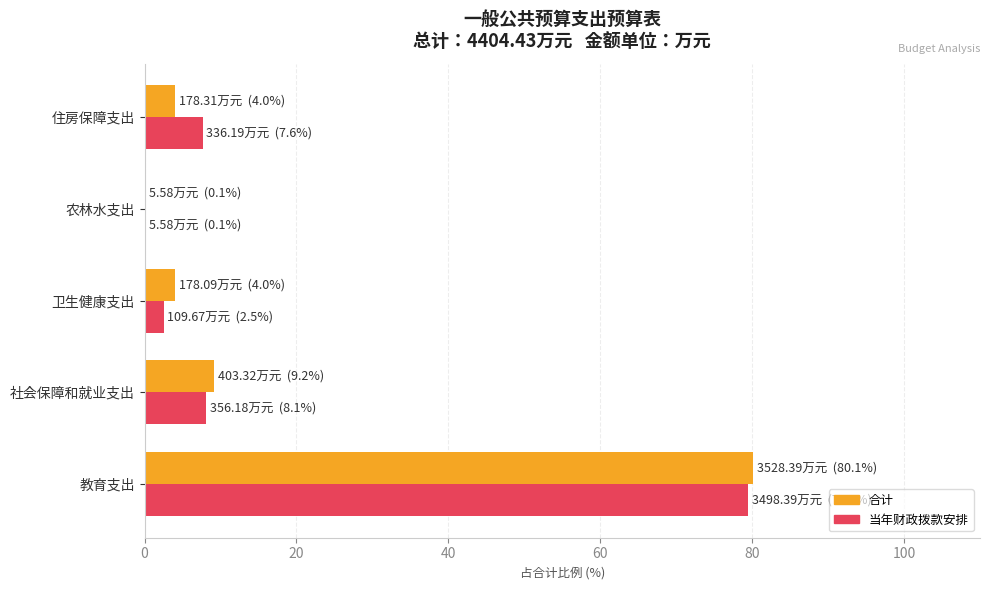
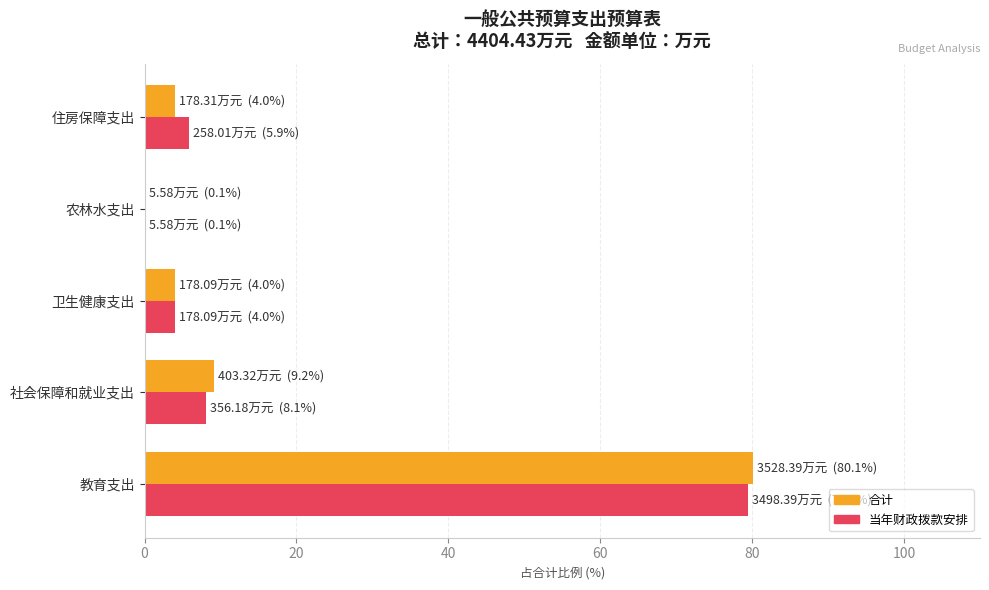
  {
    "合计": {
      "住房保障支出": "(4.0%)",
      "农林水支出": "(0.1%)",
      "卫生健康支出": "(4.0%)",
      "社会保障和就业支出": "(9.2%)",
      "教育支出": "(80.1%)"
    },
    "当年财政拨款安排": {
-     "住房保障支出": "336.19万元 (7.6%)",
+     "住房保障支出": "258.01万元 (5.9%)",
      "农林水支出": "(0.1%)",
-     "卫生健康支出": "109.67万元 (2.5%)",
+     "卫生健康支出": "178.09万元 (4.0%)",
      "社会保障和就业支出": "(8.1%)"
    }
  }
